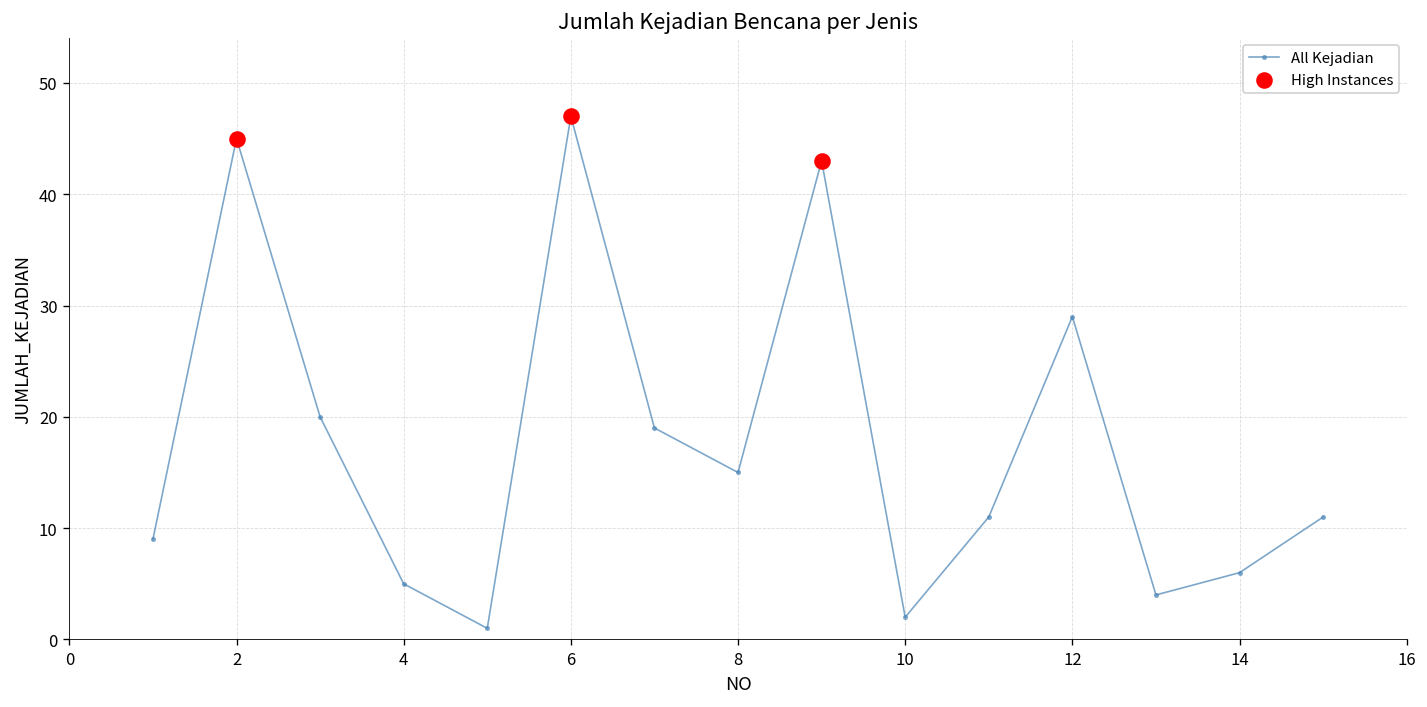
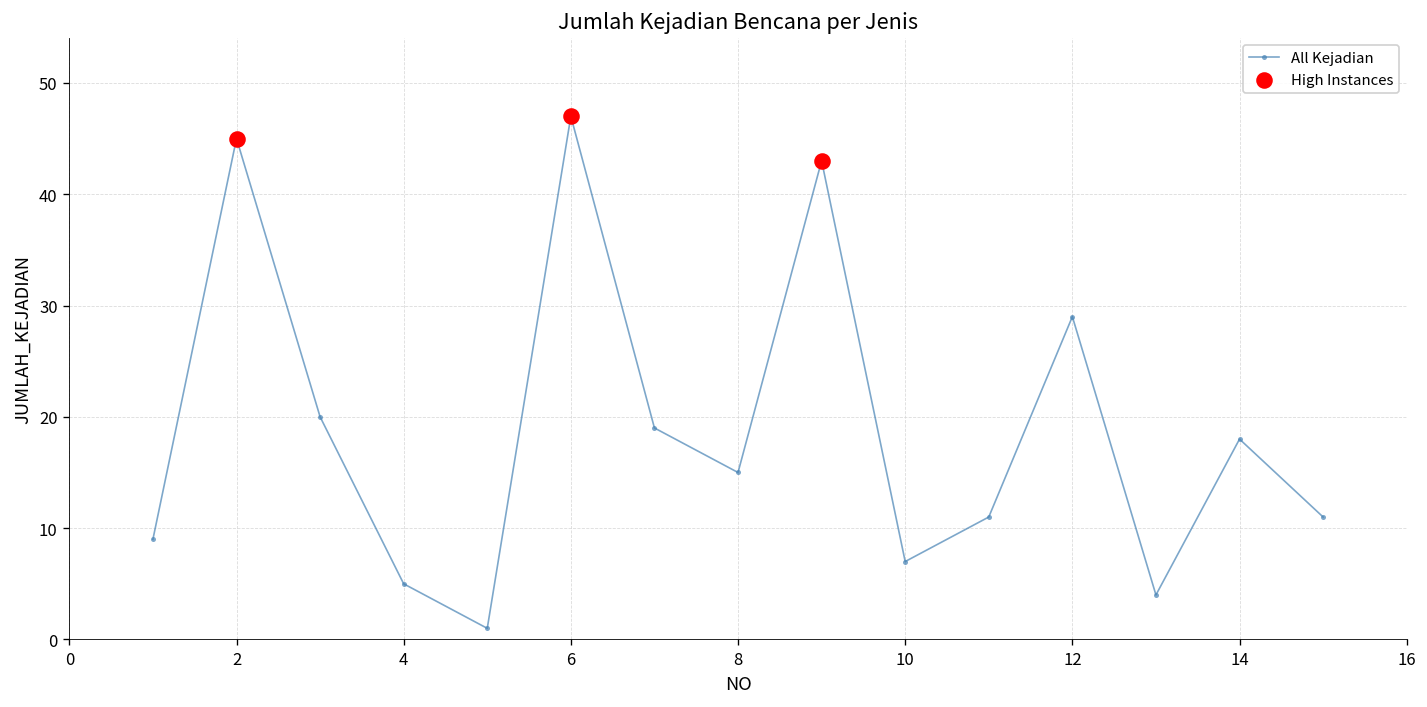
  {
    "All Kejadian": {
      "4": 5,
      "8": 15,
-     "10": 2,
+     "10": 7,
      "12": 29,
-     "14": 6
+     "14": 18
    }
  }
